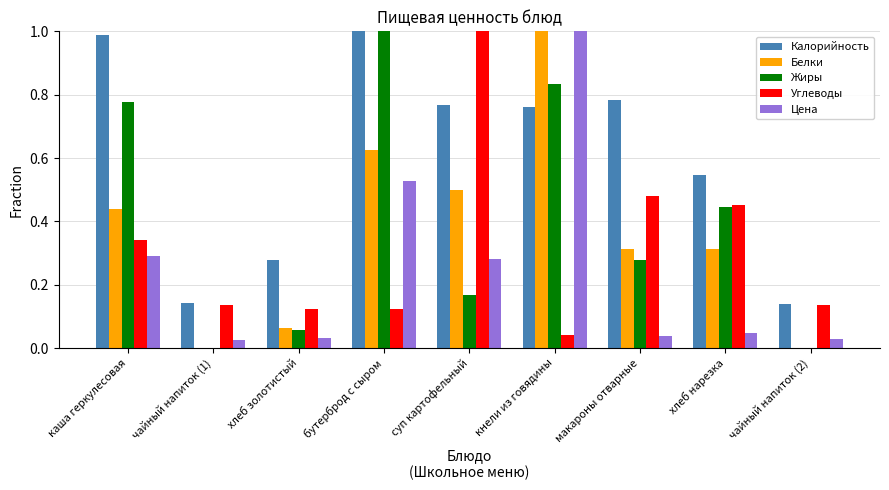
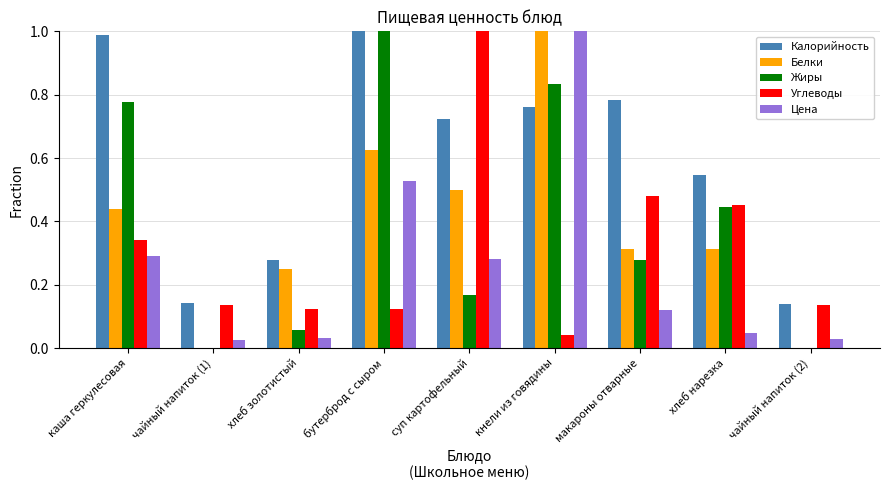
  {
    "Калорийность": {
      "каша геркулесовая": 0.99,
      "чайный напиток (1)": 0.14,
      "хлеб золотистый": 0.28,
      "бутерброд с сыром": 1.00,
-     "суп картофельный": 0.77,
+     "суп картофельный": 0.72,
      "кнели из говядины": 0.76,
      "макароны отварные": 0.78,
      "хлеб нарезка": 0.55,
      "чайный напиток (2)": 0.14
    },
    "Белки": {
      "каша геркулесовая": 0.44,
      "чайный напиток (1)": 0.00,
-     "хлеб золотистый": 0.06,
+     "хлеб золотистый": 0.25,
      "бутерброд с сыром": 0.63,
      "суп картофельный": 0.50,
      "кнели из говядины": 1.00,
      "макароны отварные": 0.31,
      "хлеб нарезка": 0.31,
      "чайный напиток (2)": 0.00
    },
    "Жиры": {
      "каша геркулесовая": 0.78,
      "чайный напиток (1)": 0.00,
      "хлеб золотистый": 0.06,
      "бутерброд с сыром": 1.00,
      "суп картофельный": 0.17,
      "кнели из говядины": 0.83,
      "макароны отварные": 0.28,
      "хлеб нарезка": 0.44,
      "чайный напиток (2)": 0.00
    },
    "Углеводы": {
      "каша геркулесовая": 0.34,
      "чайный напиток (1)": 0.14,
      "хлеб золотистый": 0.12,
      "бутерброд с сыром": 0.12,
      "суп картофельный": 1.00,
      "кнели из говядины": 0.04,
      "макароны отварные": 0.48,
      "хлеб нарезка": 0.45,
      "чайный напиток (2)": 0.14
    },
    "Цена": {
      "каша геркулесовая": 0.29,
      "чайный напиток (1)": 0.03,
      "хлеб золотистый": 0.03,
      "бутерброд с сыром": 0.53,
      "суп картофельный": 0.28,
      "кнели из говядины": 1.00,
-     "макароны отварные": 0.04,
+     "макароны отварные": 0.12,
      "хлеб нарезка": 0.05,
      "чайный напиток (2)": 0.03
    }
  }
